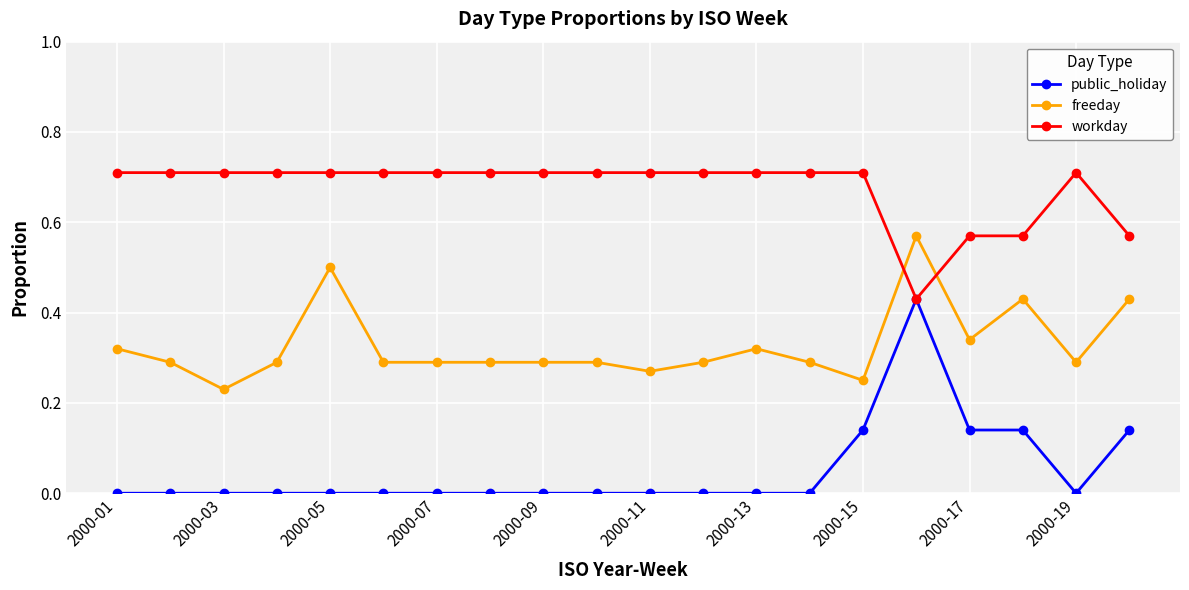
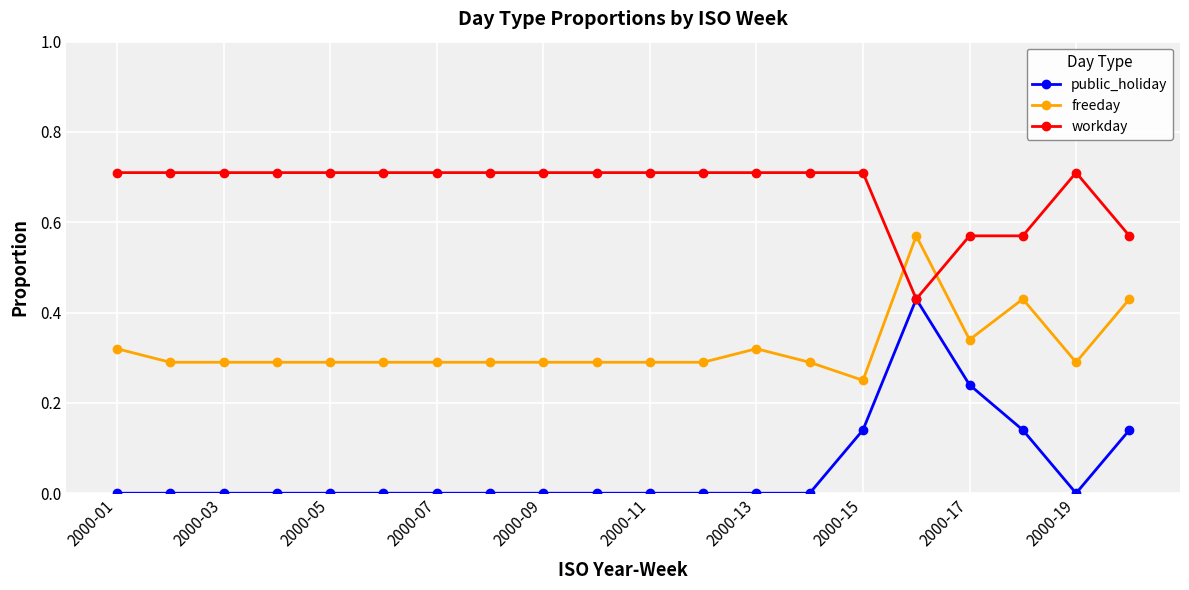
  {
    "public_holiday": {
      "2000-01": 0.00,
      "2000-03": 0.00,
      "2000-05": 0.00,
      "2000-07": 0.00,
      "2000-09": 0.00,
      "2000-11": 0.00,
      "2000-13": 0.00,
      "2000-15": 0.14,
-     "2000-17": 0.14,
+     "2000-17": 0.24,
      "2000-19": 0.00
    },
    "freeday": {
      "2000-01": 0.32,
-     "2000-03": 0.23,
-     "2000-05": 0.50,
+     "2000-03": 0.29,
+     "2000-05": 0.29,
      "2000-07": 0.29,
      "2000-09": 0.29,
-     "2000-11": 0.27,
+     "2000-11": 0.29,
      "2000-13": 0.32,
      "2000-15": 0.25,
      "2000-17": 0.34,
      "2000-19": 0.29
    },
    "workday": {
      "2000-01": 0.71,
      "2000-03": 0.71,
      "2000-05": 0.71,
      "2000-07": 0.71,
      "2000-09": 0.71,
      "2000-11": 0.71,
      "2000-13": 0.71,
      "2000-15": 0.71,
      "2000-17": 0.57,
      "2000-19": 0.71
    }
  }
